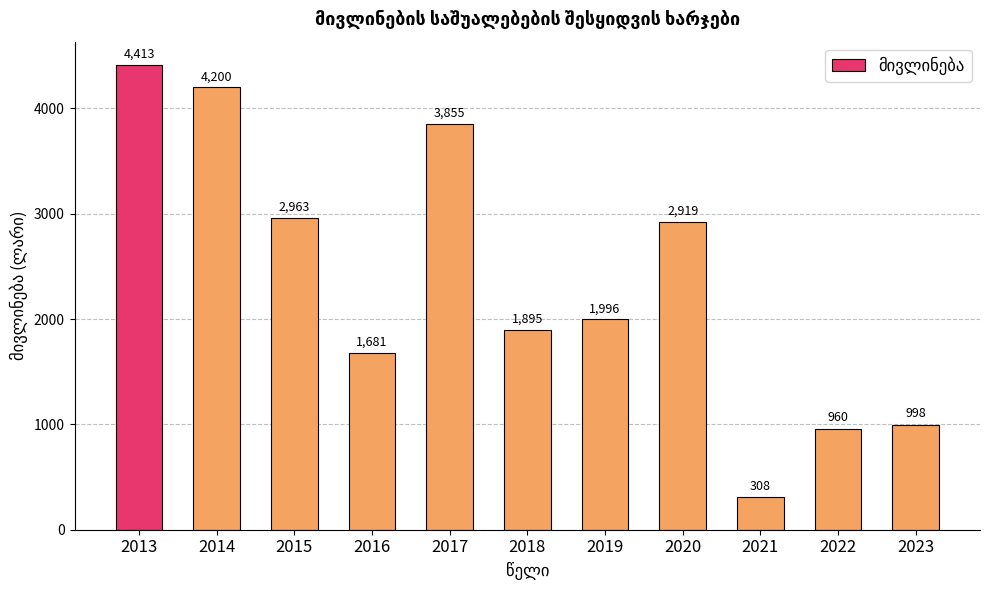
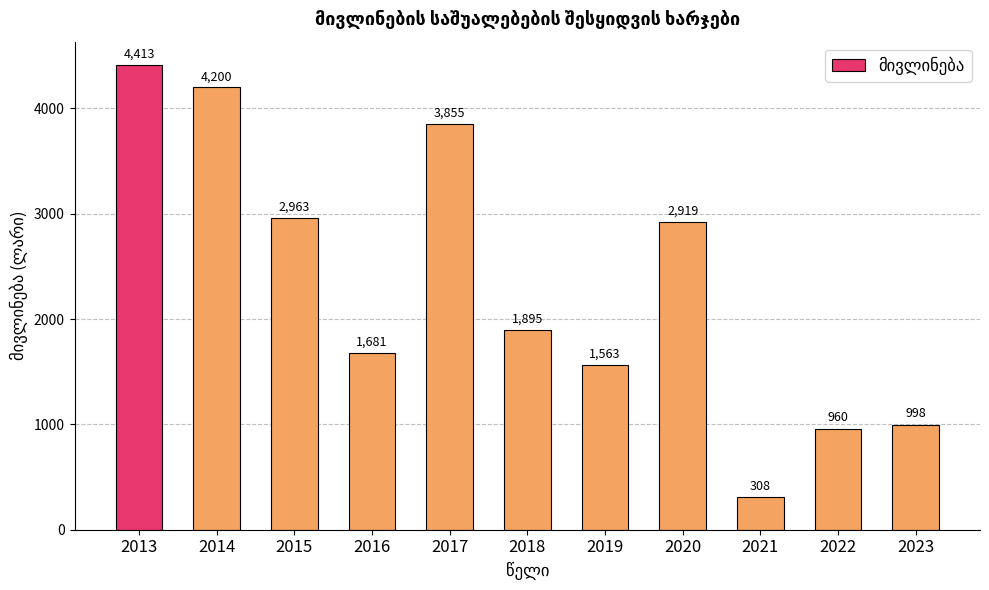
  {
    "2013": "4,413",
    "2014": "4,200",
    "2015": "2,963",
    "2016": "1,681",
    "2017": "3,855",
    "2018": "1,895",
-   "2019": "1,996",
+   "2019": "1,563",
    "2020": "2,919",
    "2021": "308",
    "2022": "960",
    "2023": "998"
  }
